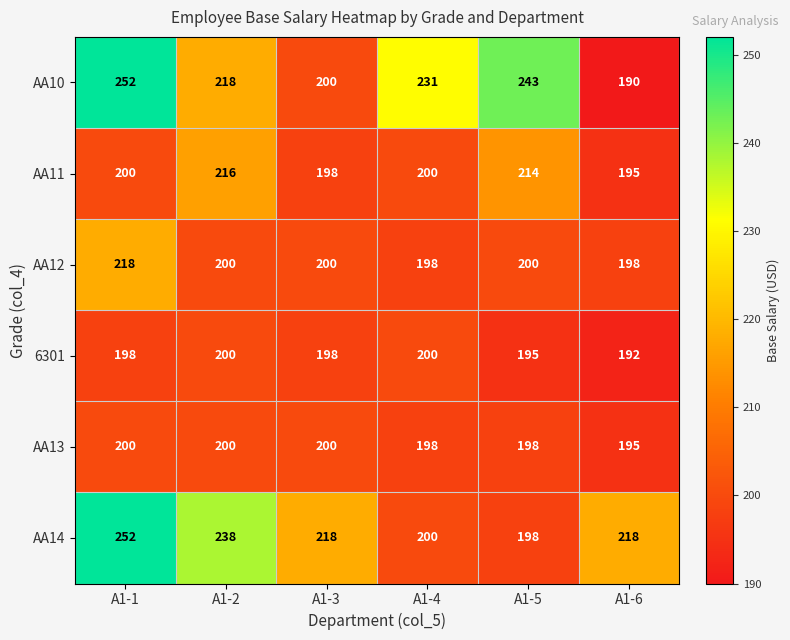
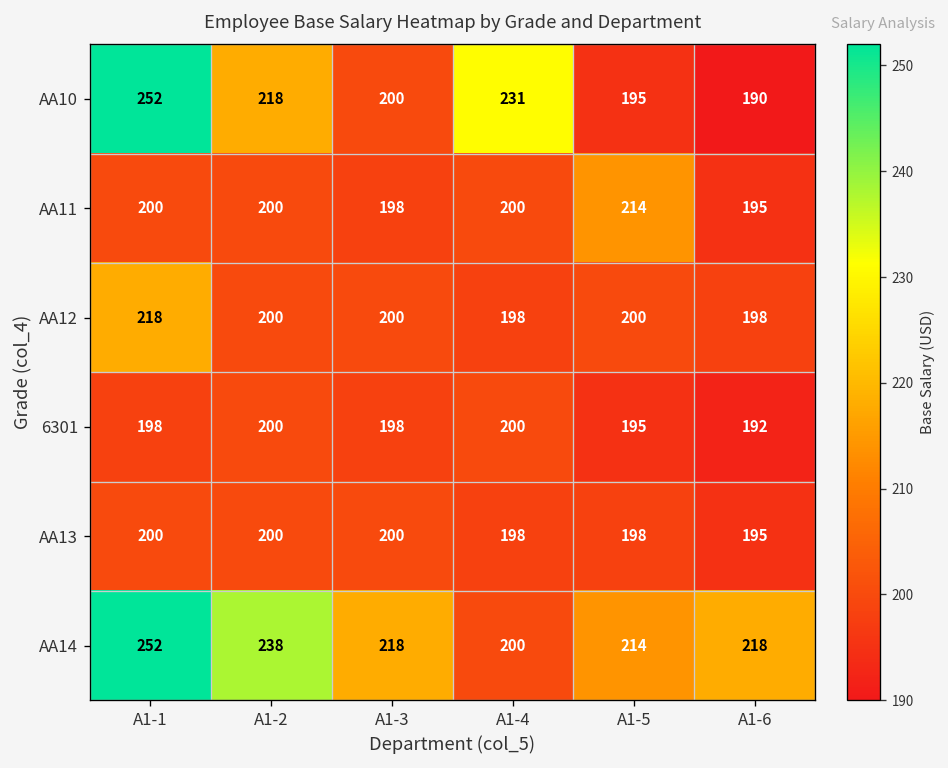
  {
    "AA10": {
      "A1-1": 252,
      "A1-2": 218,
      "A1-3": 200,
      "A1-4": 231,
-     "A1-5": 243,
+     "A1-5": 195,
      "A1-6": 190
    },
    "AA11": {
      "A1-1": 200,
-     "A1-2": 216,
+     "A1-2": 200,
      "A1-3": 198,
      "A1-4": 200,
      "A1-5": 214,
      "A1-6": 195
    },
    "AA12": {
      "A1-1": 218,
      "A1-2": 200,
      "A1-3": 200,
      "A1-4": 198,
      "A1-5": 200,
      "A1-6": 198
    },
    "6301": {
      "A1-1": 198,
      "A1-2": 200,
      "A1-3": 198,
      "A1-4": 200,
      "A1-5": 195,
      "A1-6": 192
    },
    "AA13": {
      "A1-1": 200,
      "A1-2": 200,
      "A1-3": 200,
      "A1-4": 198,
      "A1-5": 198,
      "A1-6": 195
    },
    "AA14": {
      "A1-1": 252,
      "A1-2": 238,
      "A1-3": 218,
      "A1-4": 200,
-     "A1-5": 198,
+     "A1-5": 214,
      "A1-6": 218
    }
  }
